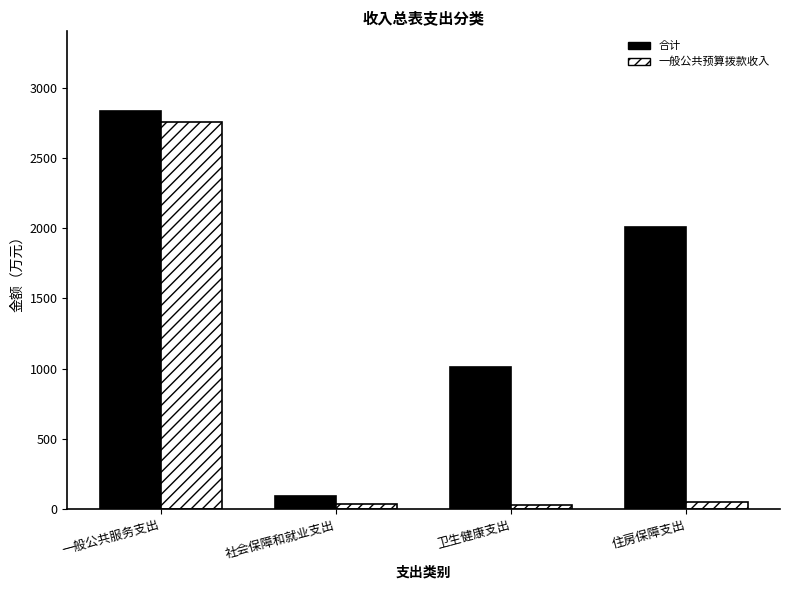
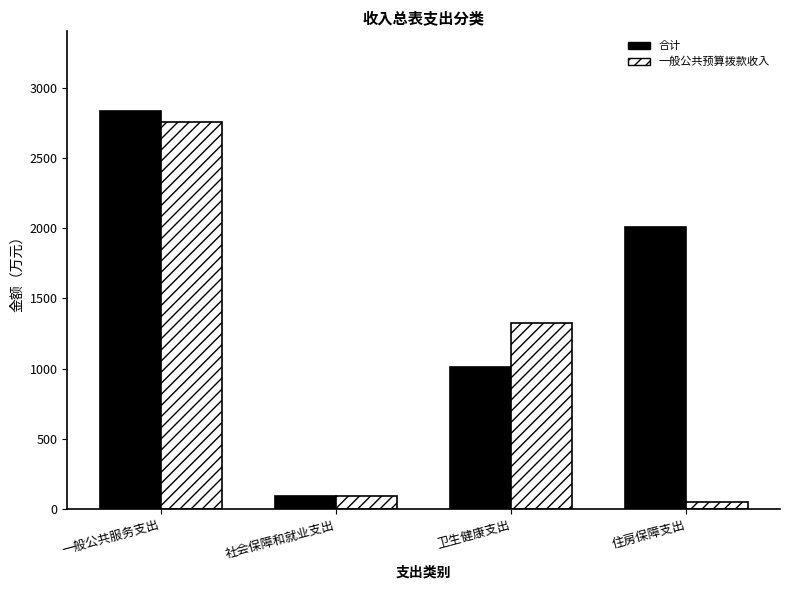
  {
    "合计": {
      "一般公共服务支出": 2830,
      "社会保障和就业支出": 100,
      "卫生健康支出": 1010,
      "住房保障支出": 2010
    },
    "一般公共预算拨款收入": {
      "一般公共服务支出": 2760,
-     "社会保障和就业支出": 40,
-     "卫生健康支出": 30,
+     "社会保障和就业支出": 100,
+     "卫生健康支出": 1320,
      "住房保障支出": 50
    }
  }
